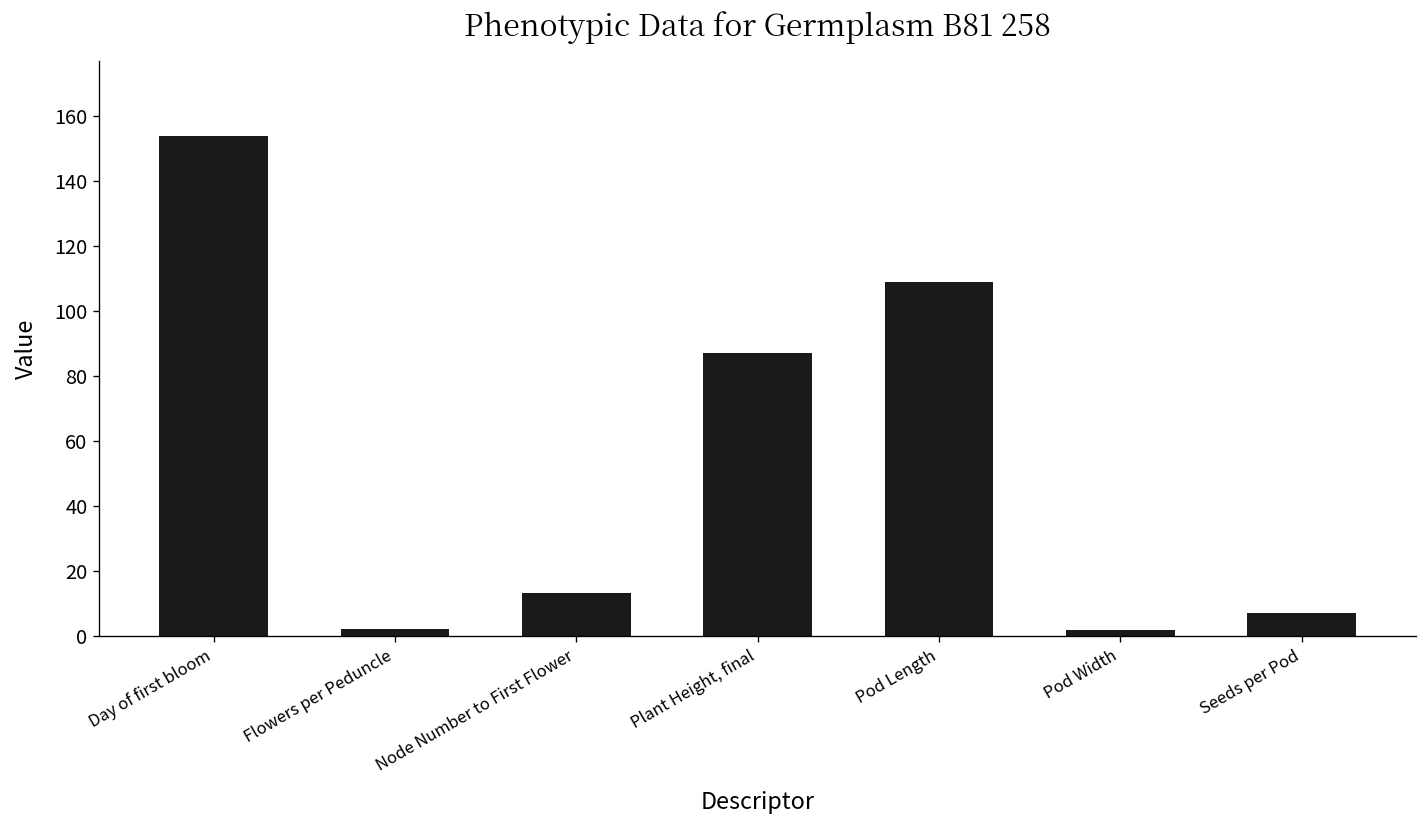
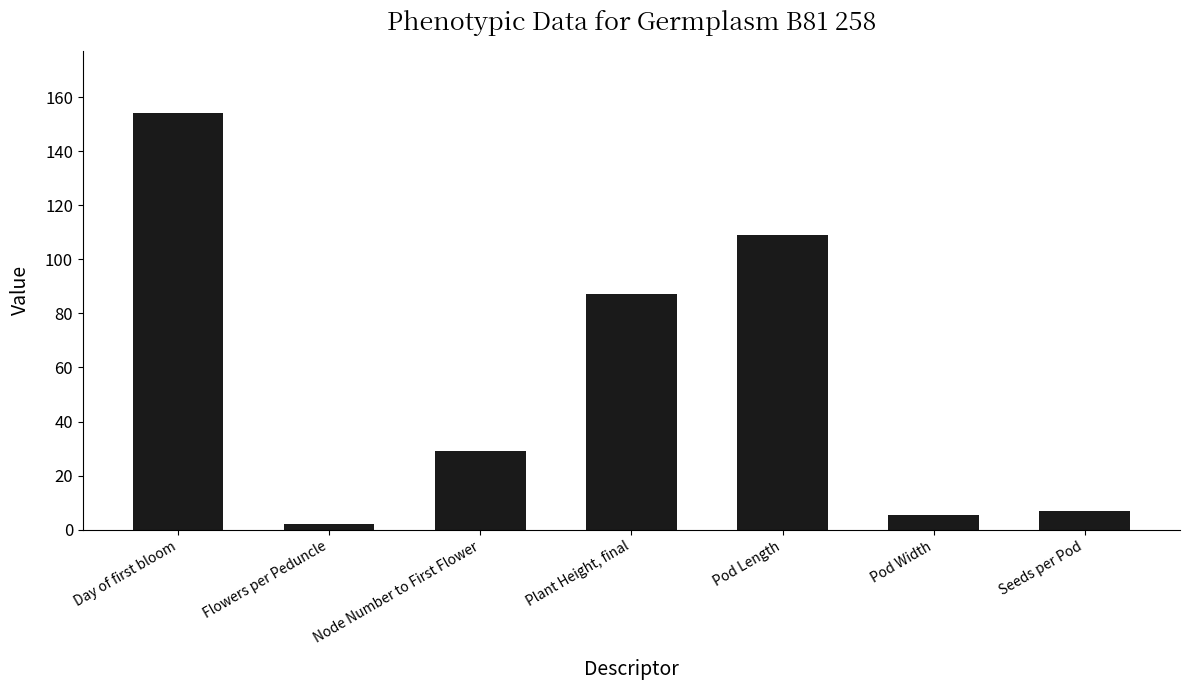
  {
    "Day of first bloom": 154,
    "Flowers per Peduncle": 2,
-   "Node Number to First Flower": 13,
+   "Node Number to First Flower": 29,
    "Plant Height, final": 87,
    "Pod Length": 109,
-   "Pod Width": 2,
+   "Pod Width": 5,
    "Seeds per Pod": 7
  }
